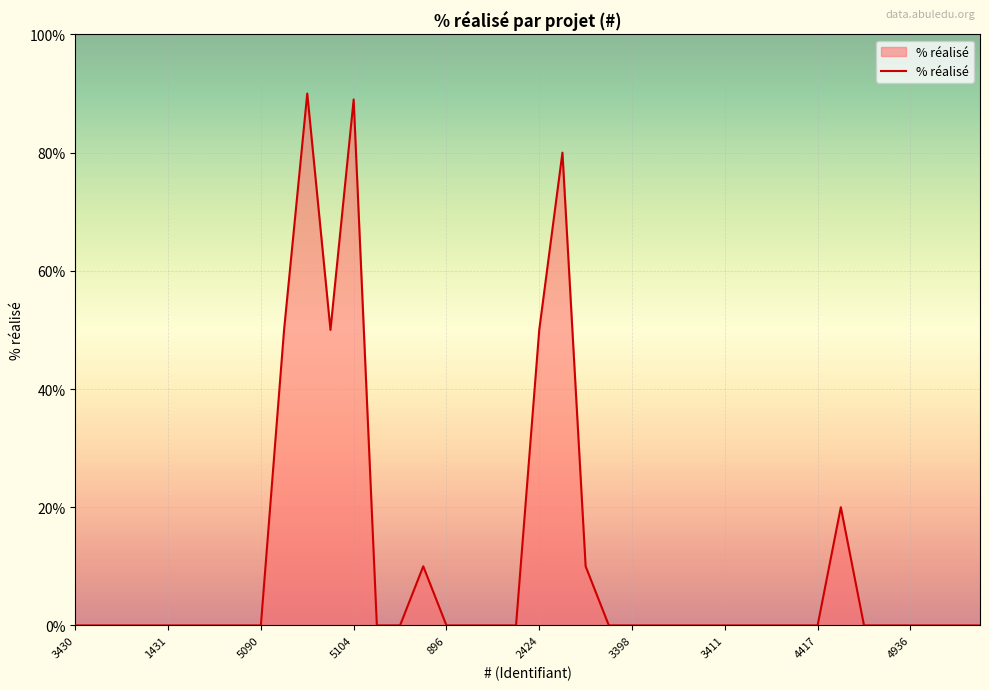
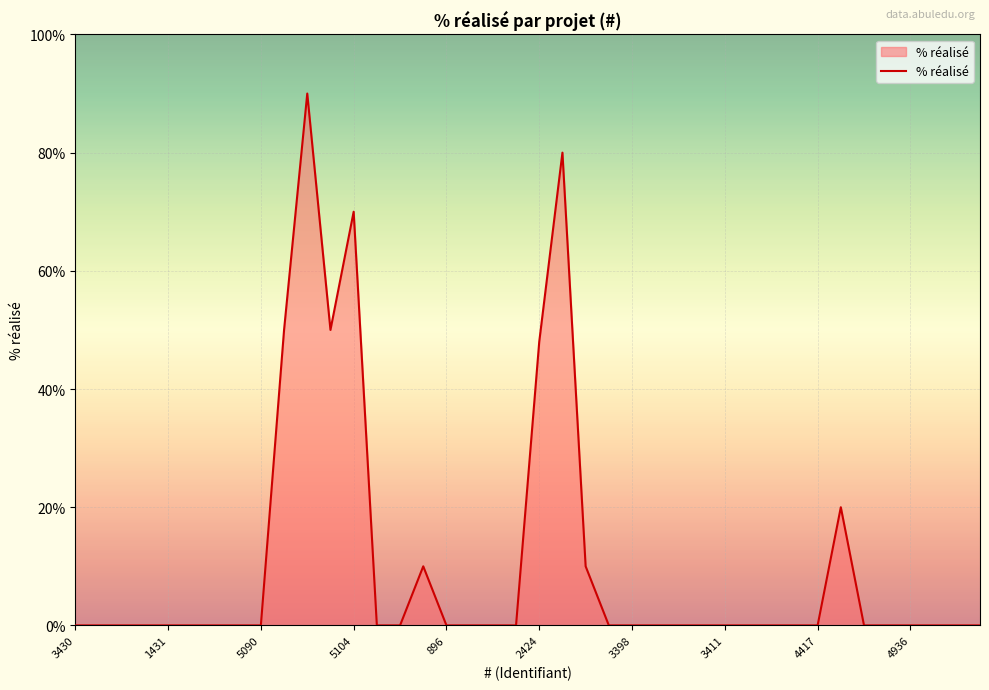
  {
    "3430": "0%",
    "1431": "0%",
    "5090": "0%",
-   "5104": "89%",
+   "5104": "70%",
    "896": "0%",
-   "2424": "50%",
+   "2424": "48%",
    "3398": "0%",
    "3411": "0%",
    "4417": "0%",
    "4936": "0%"
  }
